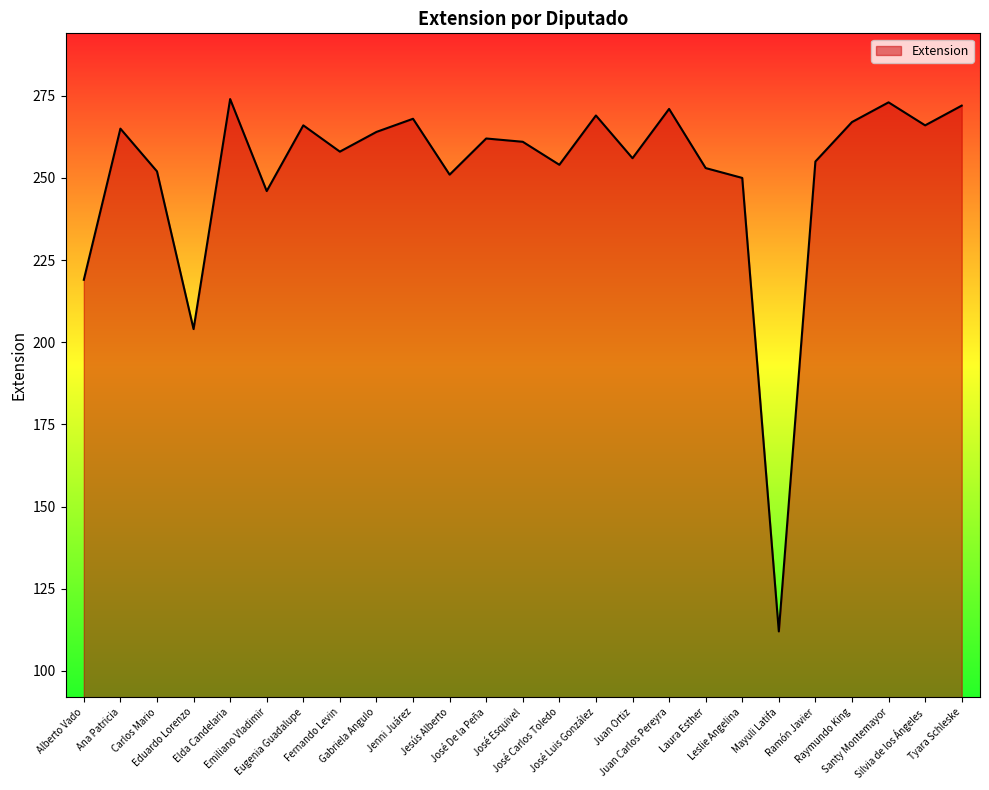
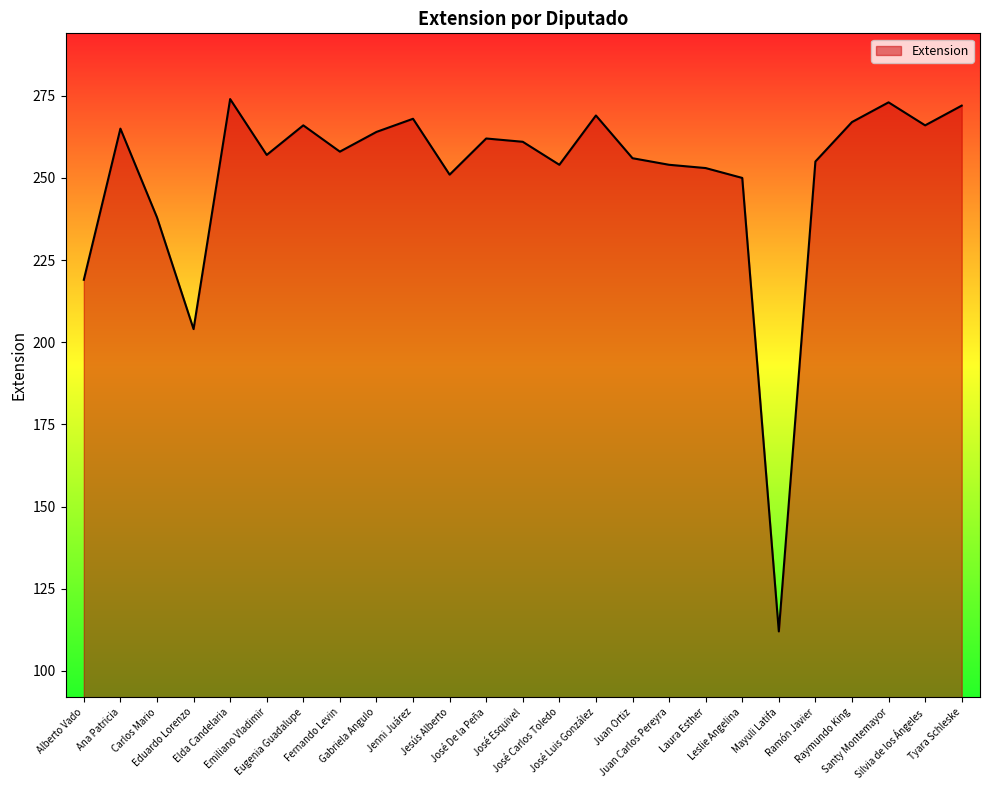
  {
    "Alberto Vado": 219,
    "Ana Patricia": 265,
-   "Carlos Mario": 252,
+   "Carlos Mario": 238,
    "Eduardo Lorenzo": 204,
    "Elda Candelaria": 274,
-   "Emiliano Vladimir": 246,
+   "Emiliano Vladimir": 257,
    "Eugenia Guadalupe": 266,
    "Fernando Levin": 258,
    "Gabriela Angulo": 264,
    "Jenni Juárez": 268,
    "Jesús Alberto": 251,
    "José De la Peña": 262,
    "José Esquivel": 261,
    "José Carlos Toledo": 254,
    "José Luis González": 269,
    "Juan Ortiz": 256,
-   "Juan Carlos Pereyra": 271,
+   "Juan Carlos Pereyra": 254,
    "Laura Esther": 253,
    "Leslie Angelina": 250,
    "Mayuli Latifa": 112,
    "Ramón Javier": 255,
    "Raymundo King": 267,
    "Santy Montemayor": 273,
    "Silvia de los Ángeles": 266,
    "Tyara Schleske": 272
  }
